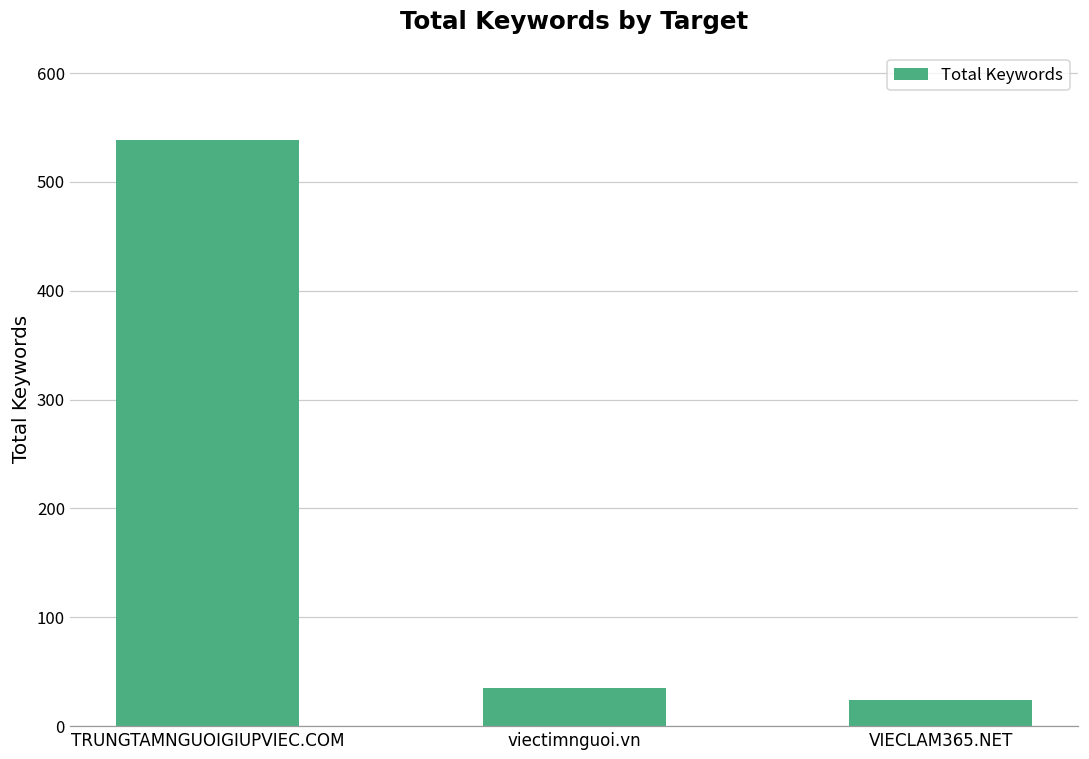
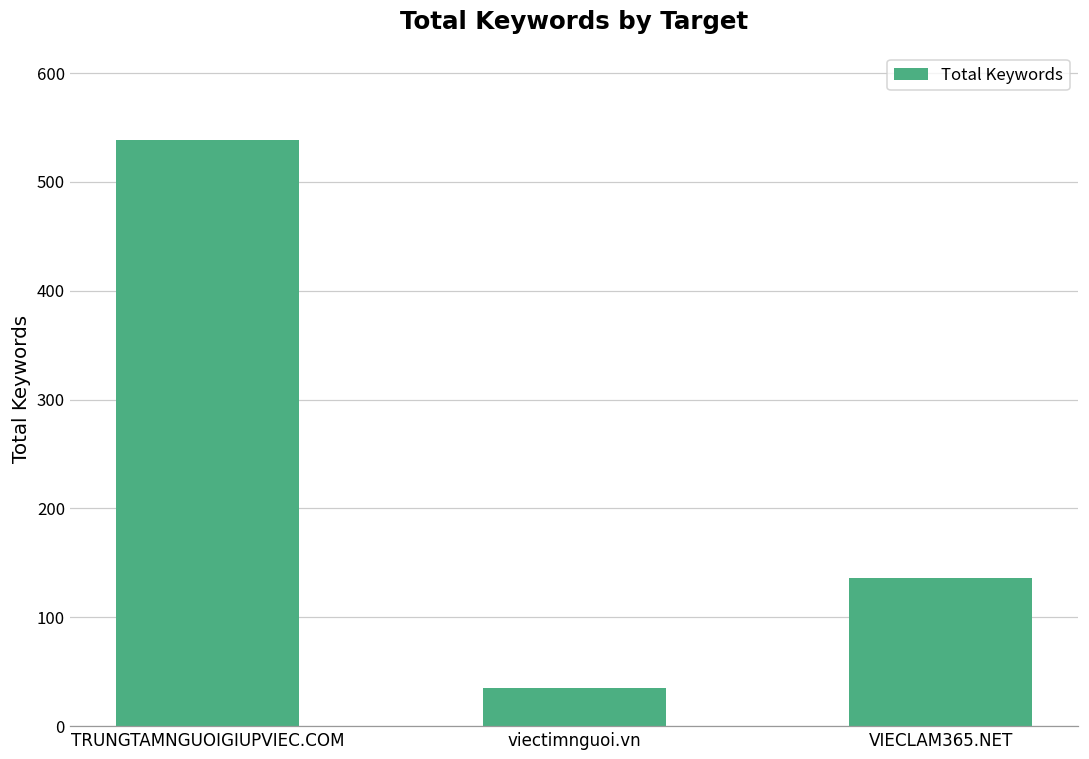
  {
    "TRUNGTAMNGUOIGIUPVIEC.COM": 540,
    "viectimnguoi.vn": 40,
-   "VIECLAM365.NET": 20
+   "VIECLAM365.NET": 140
  }
